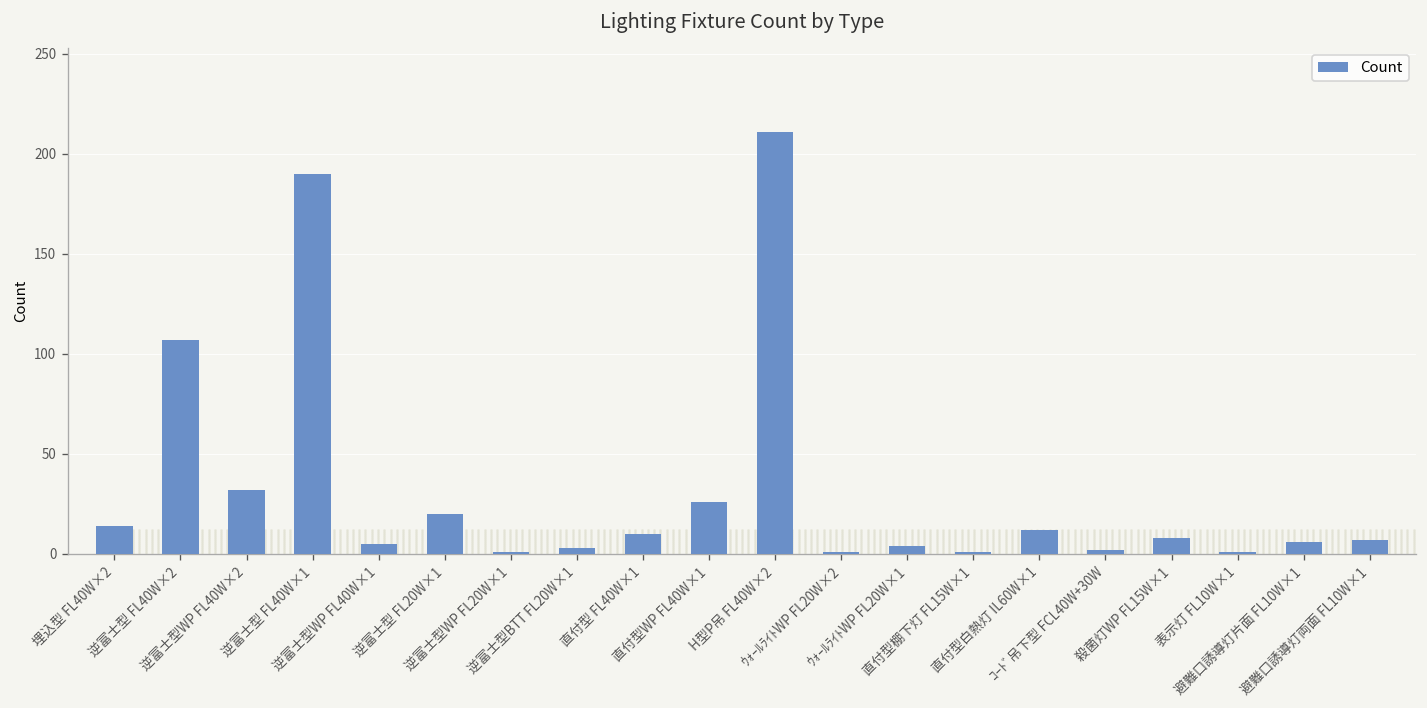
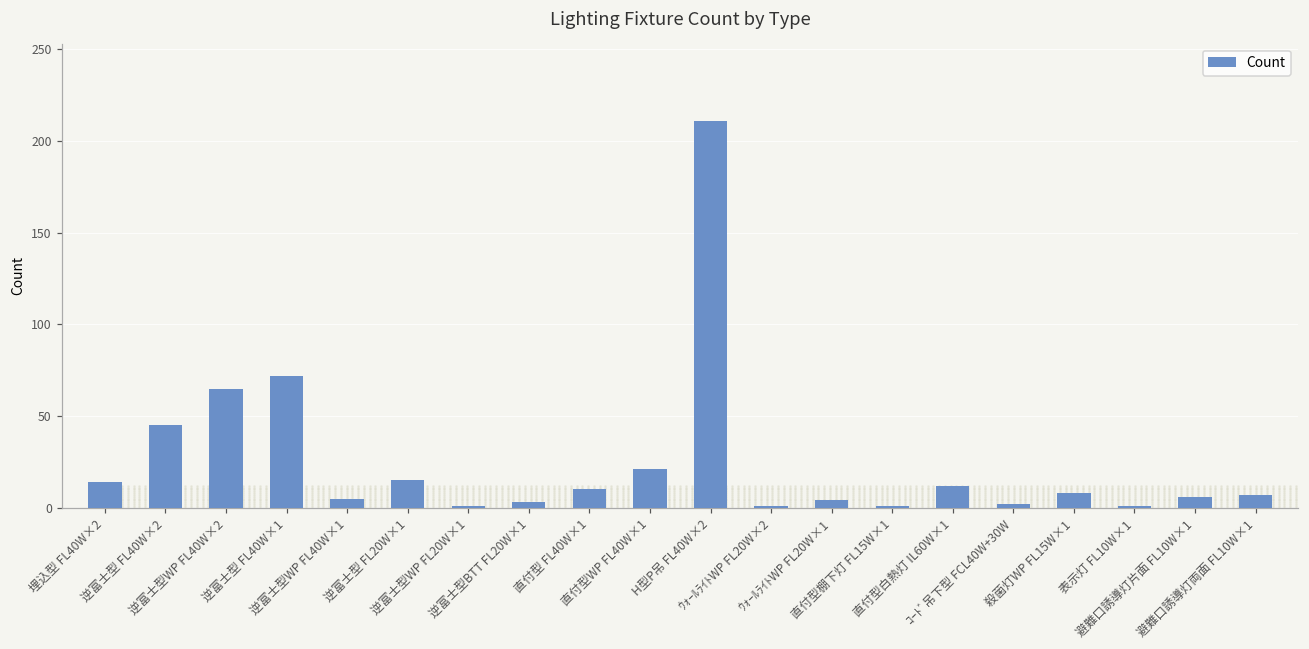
  {
    "Count": {
      "埋込型 FL40W×2": 14,
-     "逆富士型 FL40W×2": 107,
-     "逆富士型WP FL40W×2": 32,
-     "逆富士型 FL40W×1": 190,
+     "逆富士型 FL40W×2": 45,
+     "逆富士型WP FL40W×2": 65,
+     "逆富士型 FL40W×1": 72,
      "逆富士型WP FL40W×1": 5,
-     "逆富士型 FL20W×1": 20,
+     "逆富士型 FL20W×1": 15,
      "逆富士型BTT FL20W×1": 3,
      "直付型 FL40W×1": 10,
-     "直付型WP FL40W×1": 26,
+     "直付型WP FL40W×1": 21,
      "H型P吊 FL40W×2": 211,
      "ｳｫｰﾙﾗｲﾄWP FL20W×1": 4,
      "直付型白熱灯 IL60W×1": 12,
      "ｺｰﾄﾞ吊下型 FCL40W+30W": 2,
      "殺菌灯WP FL15W×1": 8,
      "避難口誘導灯片面 FL10W×1": 6,
      "避難口誘導灯両面 FL10W×1": 7
    }
  }
